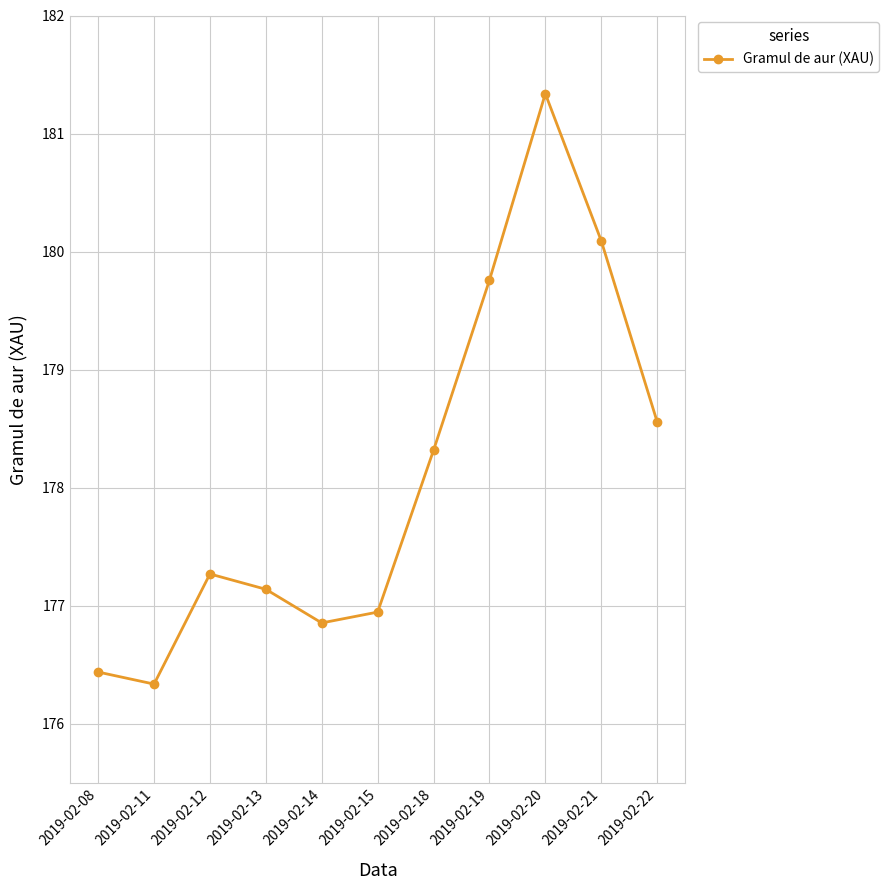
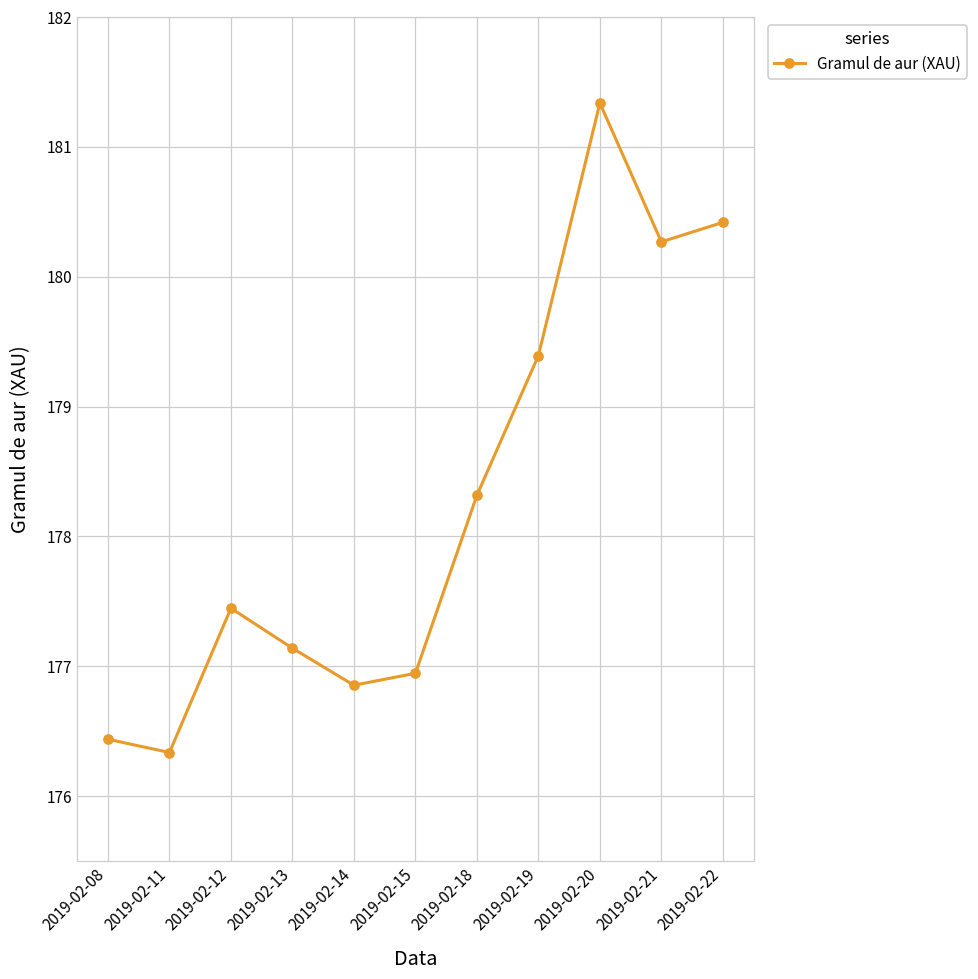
  {
    "2019-02-08": 176.44,
    "2019-02-11": 176.34,
-   "2019-02-12": 177.27,
+   "2019-02-12": 177.45,
    "2019-02-13": 177.14,
    "2019-02-14": 176.85,
    "2019-02-15": 176.95,
    "2019-02-18": 178.32,
-   "2019-02-19": 179.76,
+   "2019-02-19": 179.39,
    "2019-02-20": 181.34,
-   "2019-02-21": 180.09,
-   "2019-02-22": 178.56
+   "2019-02-21": 180.27,
+   "2019-02-22": 180.42
  }
